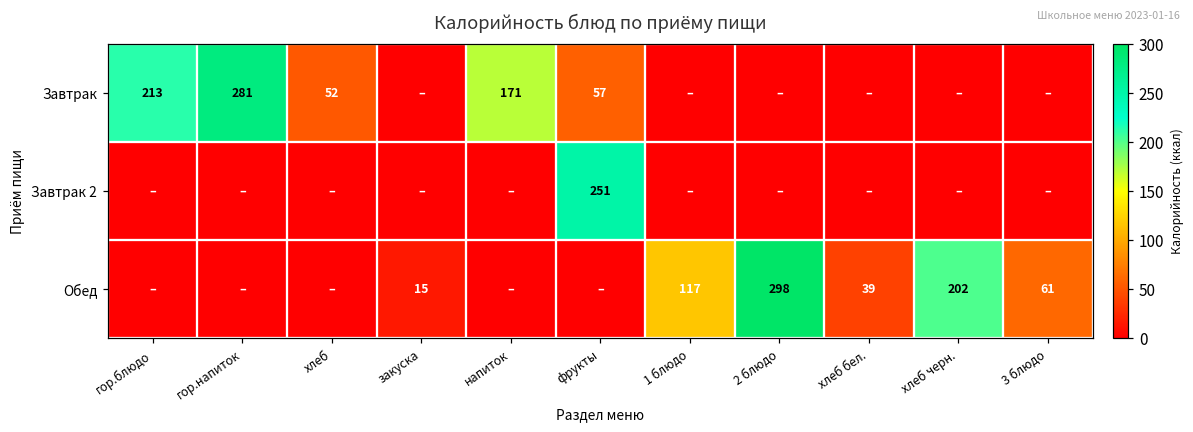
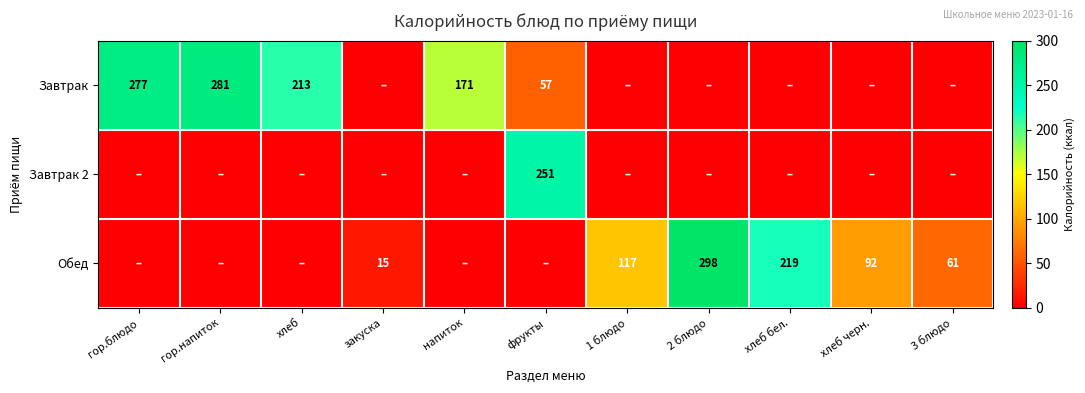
  {
    "Завтрак": {
-     "гор.блюдо": 213,
+     "гор.блюдо": 277,
      "гор.напиток": 281,
-     "хлеб": 52,
+     "хлеб": 213,
      "напиток": 171,
      "фрукты": 57
    },
    "Завтрак 2": {
      "фрукты": 251
    },
    "Обед": {
      "закуска": 15,
      "1 блюдо": 117,
      "2 блюдо": 298,
-     "хлеб бел.": 39,
-     "хлеб черн.": 202,
+     "хлеб бел.": 219,
+     "хлеб черн.": 92,
      "3 блюдо": 61
    }
  }
